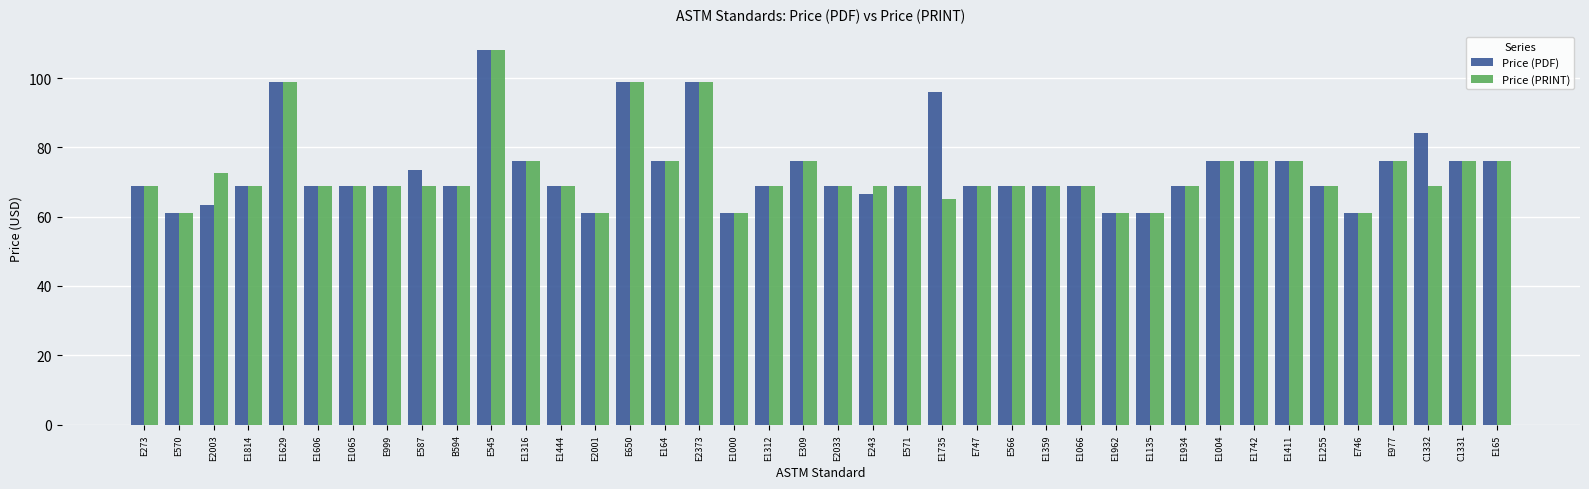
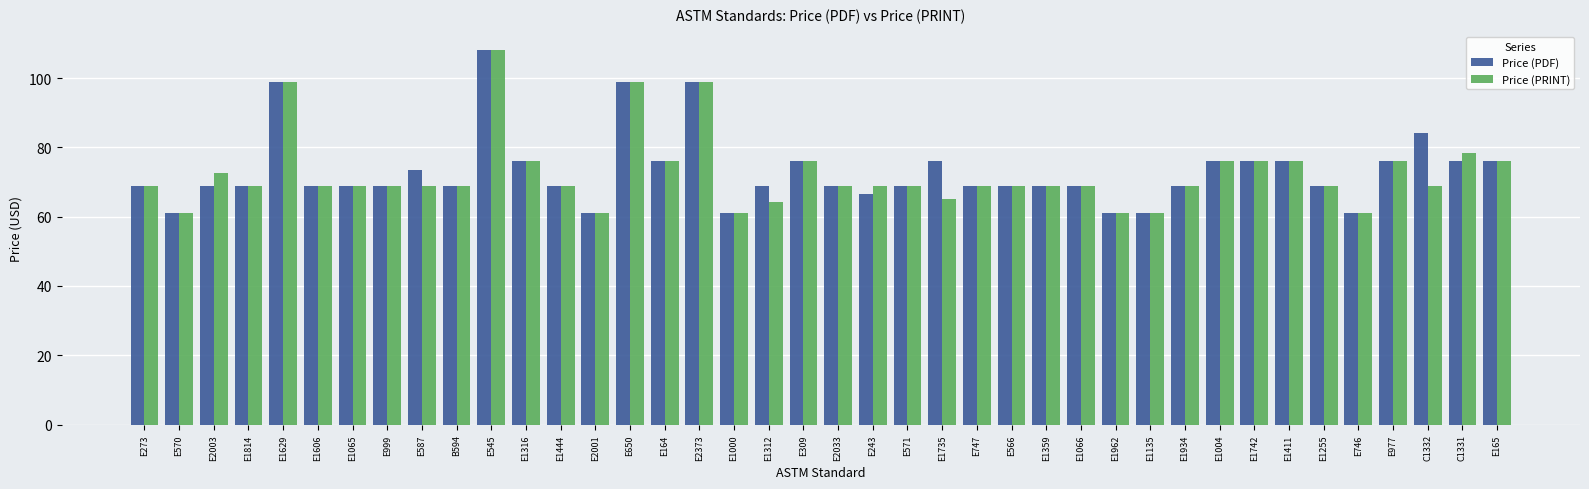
  {
    "Price (PDF)": {
      "E273": 69,
      "E570": 61,
-     "E2003": 63,
+     "E2003": 69,
      "E1814": 69,
      "E1629": 99,
      "E1606": 69,
      "E1065": 69,
      "E999": 69,
      "E587": 74,
      "B594": 69,
      "E545": 108,
      "E1316": 76,
      "E1444": 69,
      "E2001": 61,
      "E650": 99,
      "E164": 76,
      "E2373": 99,
      "E1000": 61,
      "E1312": 69,
      "E309": 76,
      "E2033": 69,
      "E243": 67,
      "E571": 69,
-     "E1735": 96,
+     "E1735": 76,
      "E747": 69,
      "E566": 69,
      "E1359": 69,
      "E1066": 69,
      "E1962": 61,
      "E1135": 61,
      "E1934": 69,
      "E1004": 76,
      "E1742": 76,
      "E1411": 76,
      "E1255": 69,
      "E746": 61,
      "E977": 76,
      "C1332": 84,
      "C1331": 76,
      "E165": 76
    },
    "Price (PRINT)": {
      "E273": 69,
      "E570": 61,
      "E2003": 73,
      "E1814": 69,
      "E1629": 99,
      "E1606": 69,
      "E1065": 69,
      "E999": 69,
      "E587": 69,
      "B594": 69,
      "E545": 108,
      "E1316": 76,
      "E1444": 69,
      "E2001": 61,
      "E650": 99,
      "E164": 76,
      "E2373": 99,
      "E1000": 61,
-     "E1312": 69,
+     "E1312": 64,
      "E309": 76,
      "E2033": 69,
      "E243": 69,
      "E571": 69,
      "E1735": 65,
      "E747": 69,
      "E566": 69,
      "E1359": 69,
      "E1066": 69,
      "E1962": 61,
      "E1135": 61,
      "E1934": 69,
      "E1004": 76,
      "E1742": 76,
      "E1411": 76,
      "E1255": 69,
      "E746": 61,
      "E977": 76,
      "C1332": 69,
-     "C1331": 76,
+     "C1331": 78,
      "E165": 76
    }
  }
